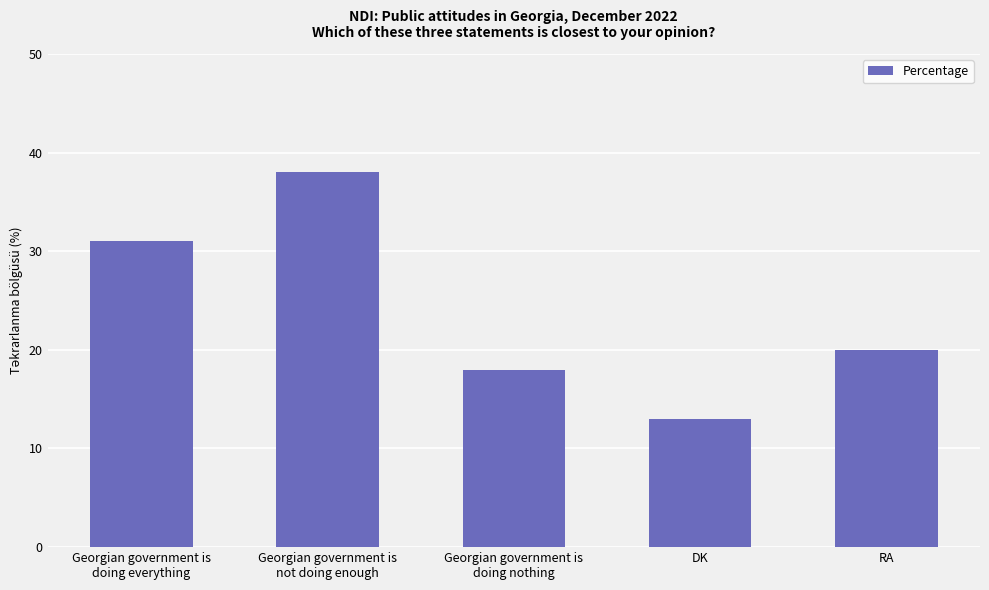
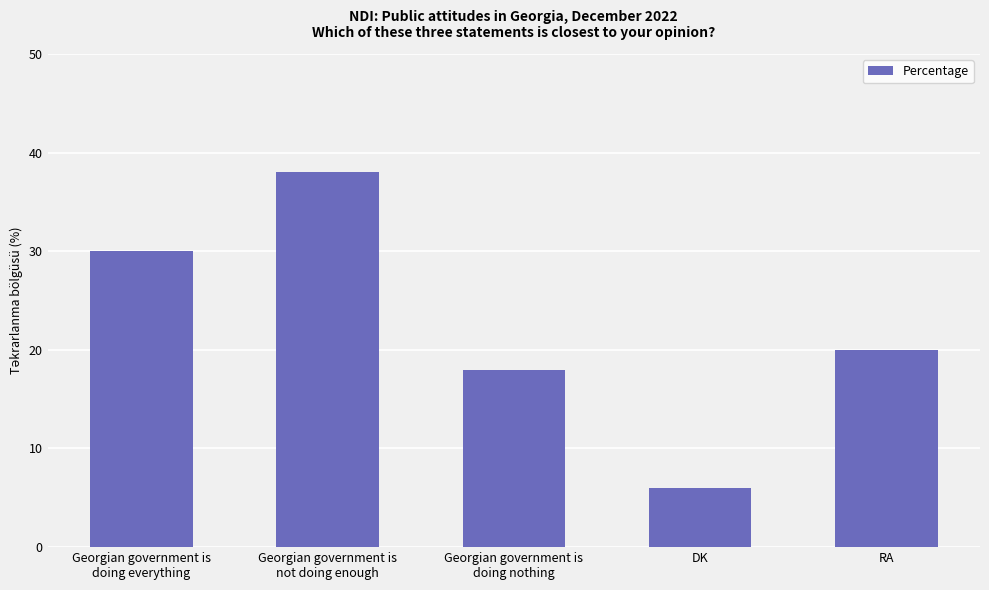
  {
-   "Georgian government is doing everything": 31,
+   "Georgian government is doing everything": 30,
    "Georgian government is not doing enough": 38,
    "Georgian government is doing nothing": 18,
-   "DK": 13,
+   "DK": 6,
    "RA": 20
  }
